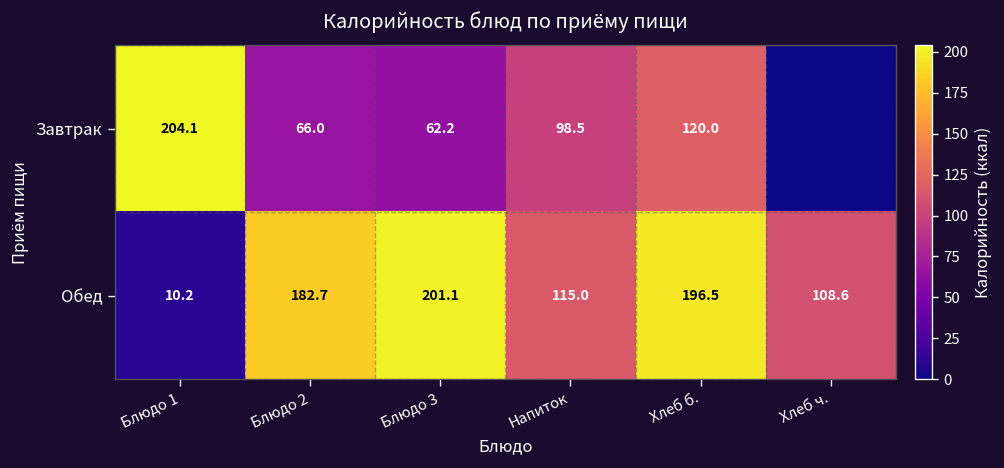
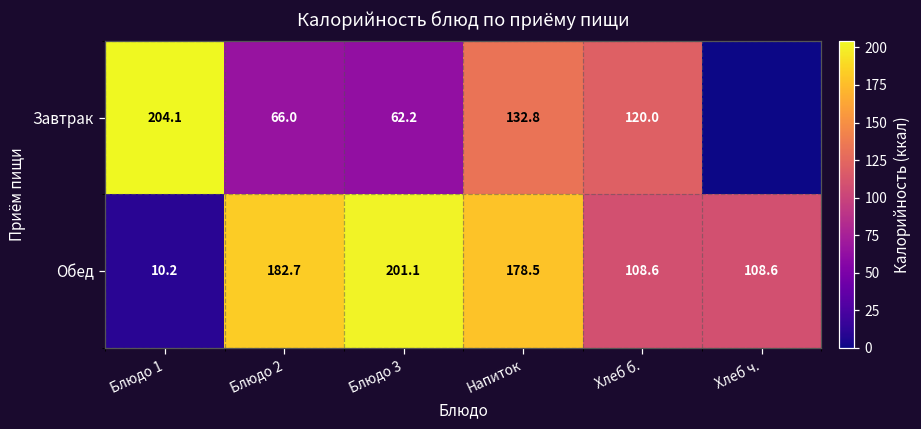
  {
    "Завтрак": {
      "Блюдо 1": 204.1,
      "Блюдо 2": 66.0,
      "Блюдо 3": 62.2,
-     "Напиток": 98.5,
+     "Напиток": 132.8,
      "Хлеб б.": 120.0
    },
    "Обед": {
      "Блюдо 1": 10.2,
      "Блюдо 2": 182.7,
      "Блюдо 3": 201.1,
-     "Напиток": 115.0,
-     "Хлеб б.": 196.5,
+     "Напиток": 178.5,
+     "Хлеб б.": 108.6,
      "Хлеб ч.": 108.6
    }
  }
